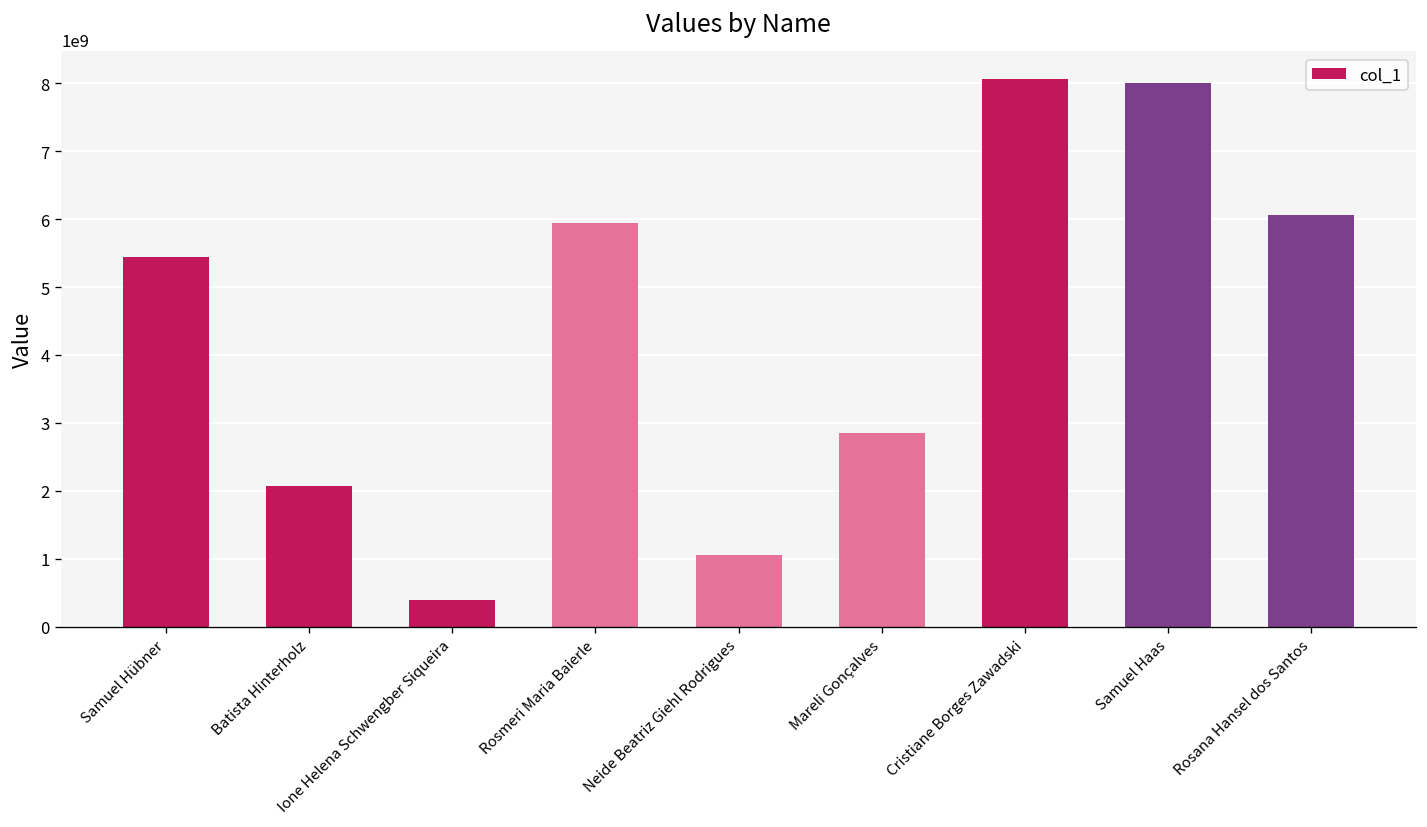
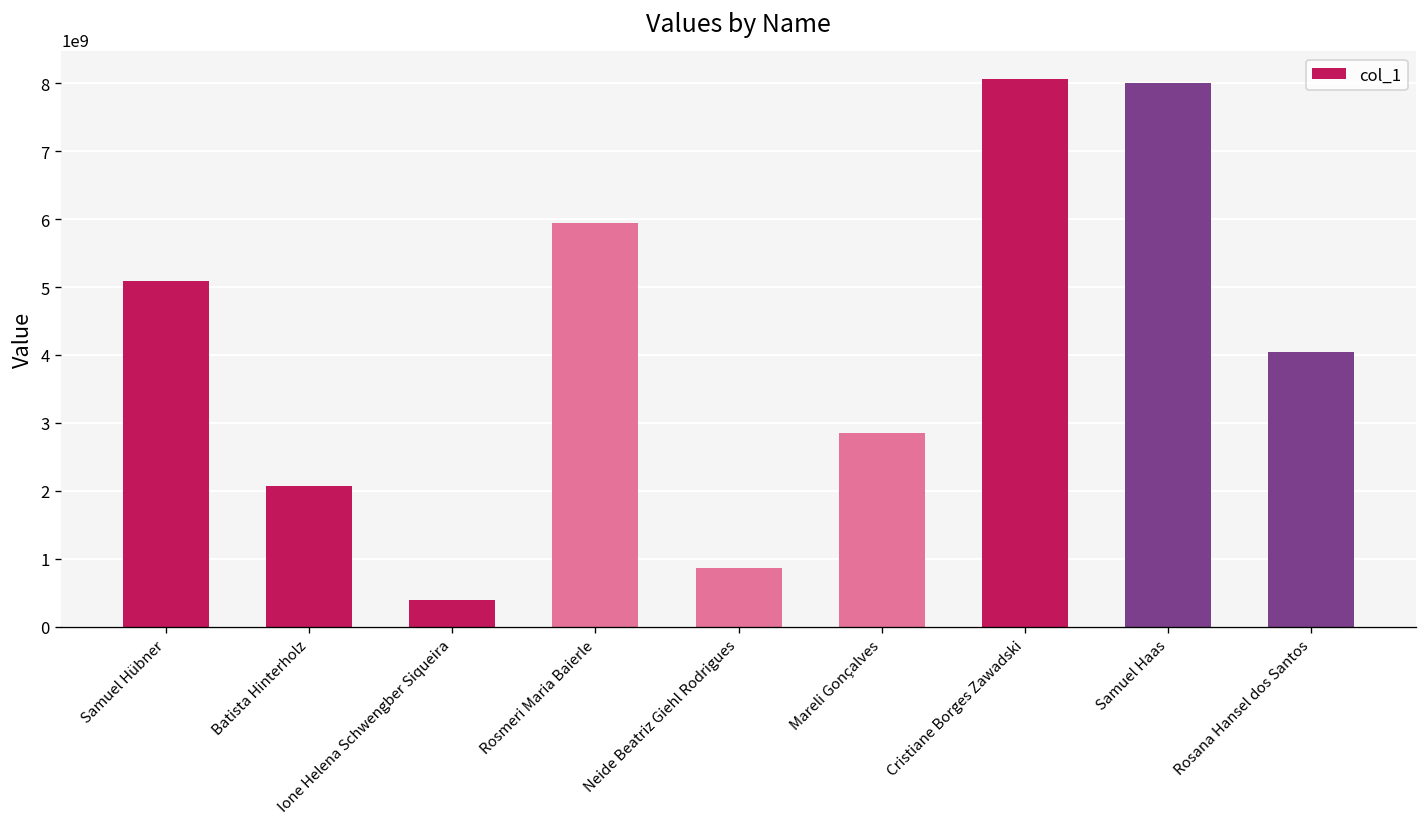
  {
-   "Samuel Hübner": 5400000000,
+   "Samuel Hübner": 5100000000,
    "Batista Hinterholz": 2100000000,
    "Ione Helena Schwengber Siqueira": 400000000,
    "Rosmeri Maria Baierle": 5900000000,
-   "Neide Beatriz Giehl Rodrigues": 1100000000,
+   "Neide Beatriz Giehl Rodrigues": 900000000,
    "Mareli Gonçalves": 2900000000,
    "Cristiane Borges Zawadski": 8100000000,
    "Samuel Haas": 8000000000,
-   "Rosana Hansel dos Santos": 6100000000
+   "Rosana Hansel dos Santos": 4000000000
  }
